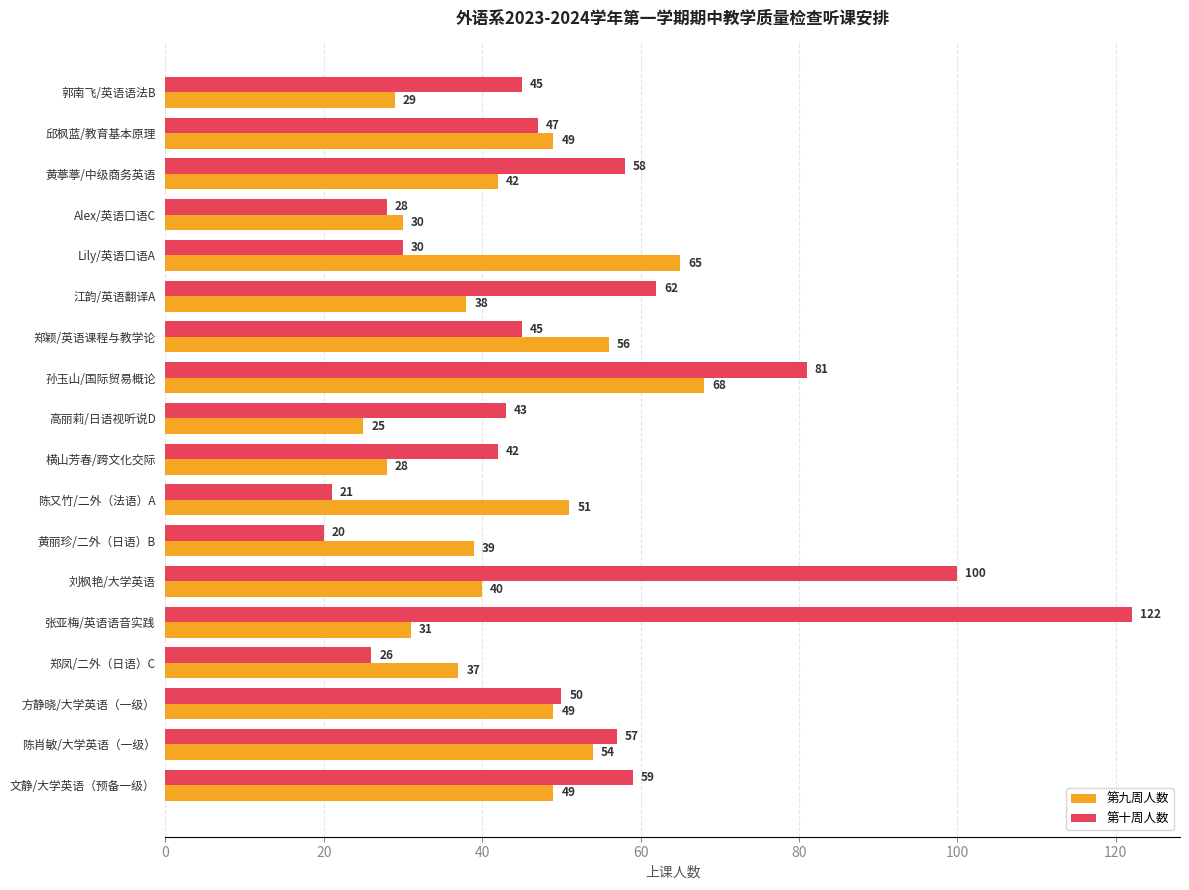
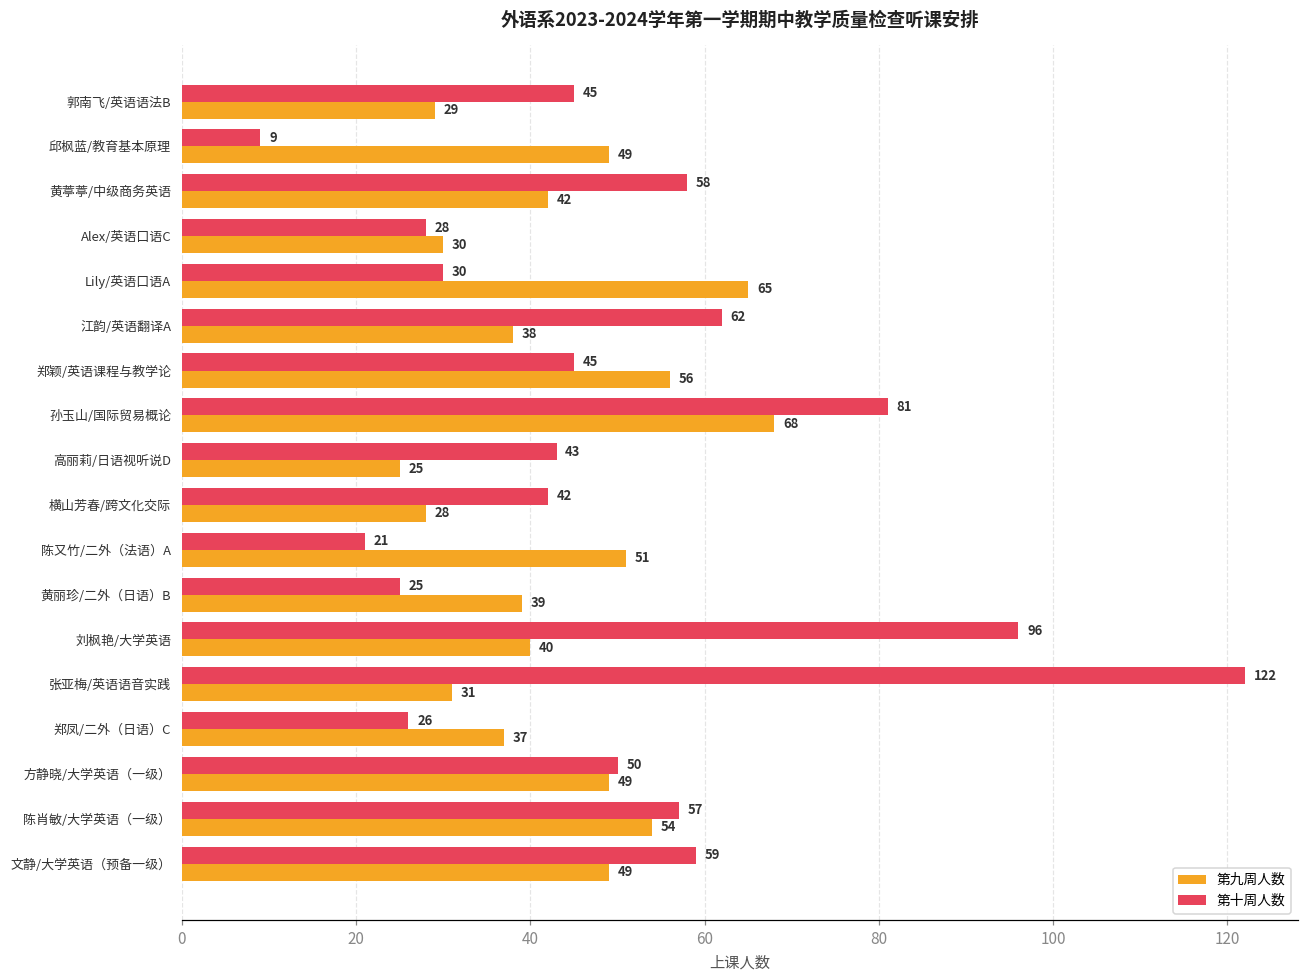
  {
    "第九周人数": {
      "郭南飞/英语语法B": 29,
      "邱枫蓝/教育基本原理": 49,
      "黄葶葶/中级商务英语": 42,
      "Alex/英语口语C": 30,
      "Lily/英语口语A": 65,
      "江韵/英语翻译A": 38,
      "郑颖/英语课程与教学论": 56,
      "孙玉山/国际贸易概论": 68,
      "高丽莉/日语视听说D": 25,
      "横山芳春/跨文化交际": 28,
      "陈又竹/二外（法语）A": 51,
      "黄丽珍/二外（日语）B": 39,
      "刘枫艳/大学英语": 40,
      "张亚梅/英语语音实践": 31,
      "郑凤/二外（日语）C": 37,
      "方静晓/大学英语（一级）": 49,
      "陈肖敏/大学英语（一级）": 54,
      "文静/大学英语（预备一级）": 49
    },
    "第十周人数": {
      "郭南飞/英语语法B": 45,
-     "邱枫蓝/教育基本原理": 47,
+     "邱枫蓝/教育基本原理": 9,
      "黄葶葶/中级商务英语": 58,
      "Alex/英语口语C": 28,
      "Lily/英语口语A": 30,
      "江韵/英语翻译A": 62,
      "郑颖/英语课程与教学论": 45,
      "孙玉山/国际贸易概论": 81,
      "高丽莉/日语视听说D": 43,
      "横山芳春/跨文化交际": 42,
      "陈又竹/二外（法语）A": 21,
-     "黄丽珍/二外（日语）B": 20,
-     "刘枫艳/大学英语": 100,
+     "黄丽珍/二外（日语）B": 25,
+     "刘枫艳/大学英语": 96,
      "张亚梅/英语语音实践": 122,
      "郑凤/二外（日语）C": 26,
      "方静晓/大学英语（一级）": 50,
      "陈肖敏/大学英语（一级）": 57,
      "文静/大学英语（预备一级）": 59
    }
  }
